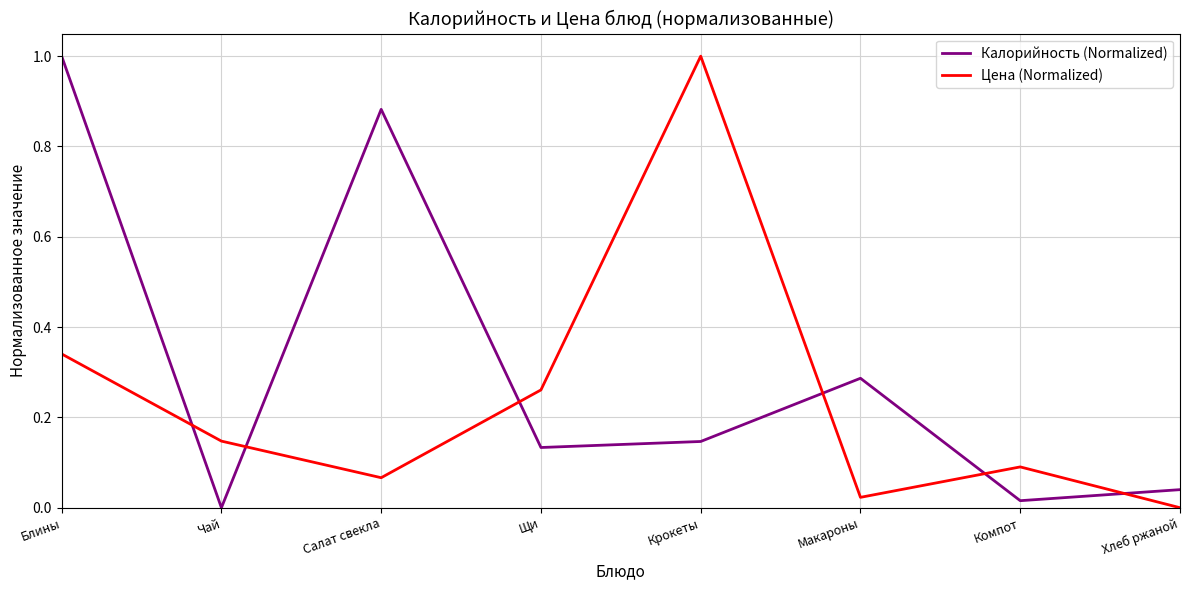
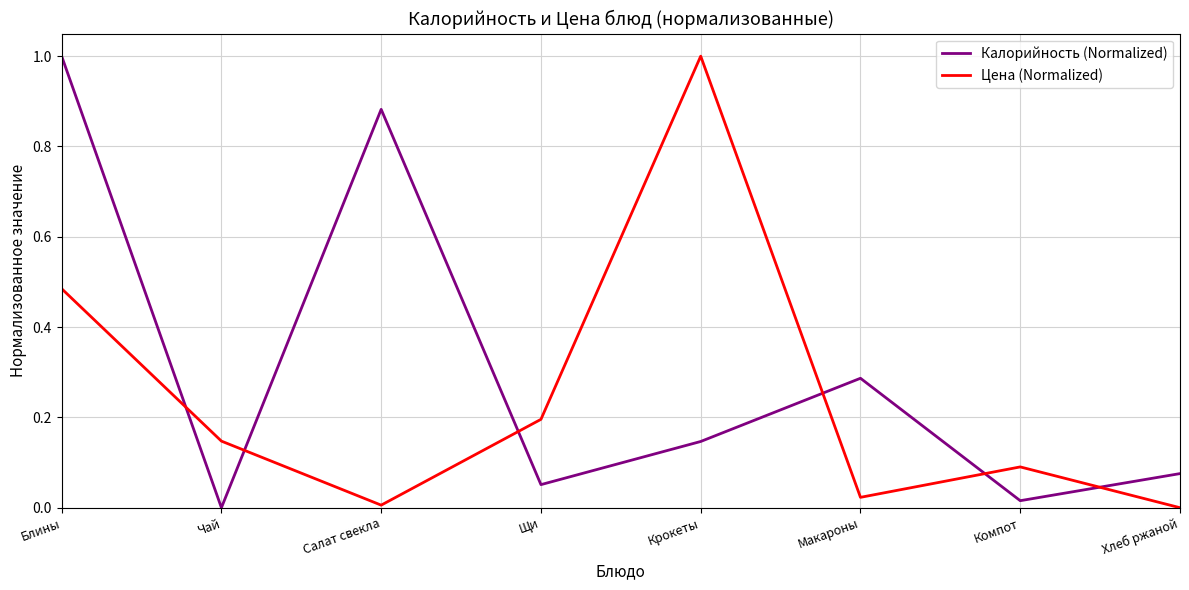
  {
    "Калорийность (Normalized)": {
      "Блины": 1.00,
      "Чай": 0.00,
      "Салат свекла": 0.88,
-     "Щи": 0.13,
+     "Щи": 0.05,
      "Крокеты": 0.15,
      "Макароны": 0.29,
      "Компот": 0.02,
-     "Хлеб ржаной": 0.04
+     "Хлеб ржаной": 0.08
    },
    "Цена (Normalized)": {
-     "Блины": 0.34,
+     "Блины": 0.49,
      "Чай": 0.15,
-     "Салат свекла": 0.07,
-     "Щи": 0.26,
+     "Салат свекла": 0.01,
+     "Щи": 0.20,
      "Крокеты": 1.00,
      "Макароны": 0.02,
      "Компот": 0.09,
      "Хлеб ржаной": 0.00
    }
  }
